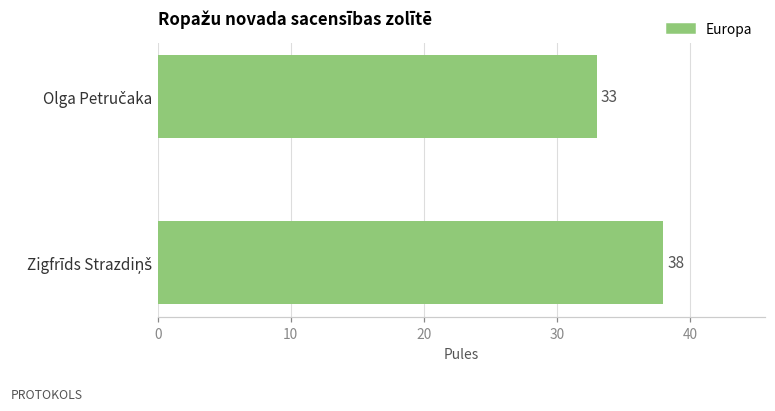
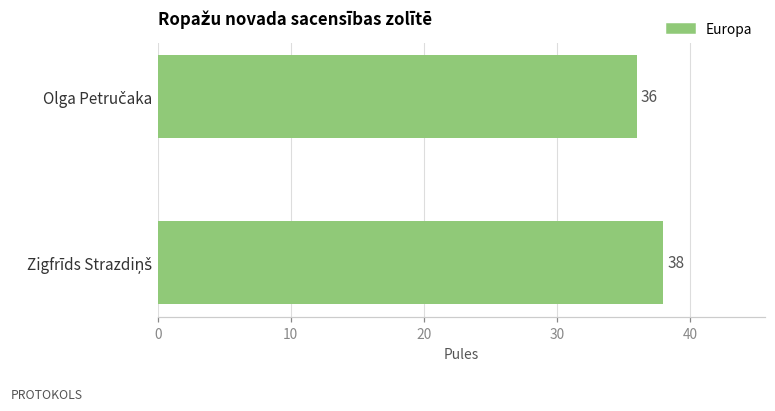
  {
-   "Olga Petručaka": 33,
+   "Olga Petručaka": 36,
    "Zigfrīds Strazdiņš": 38
  }
